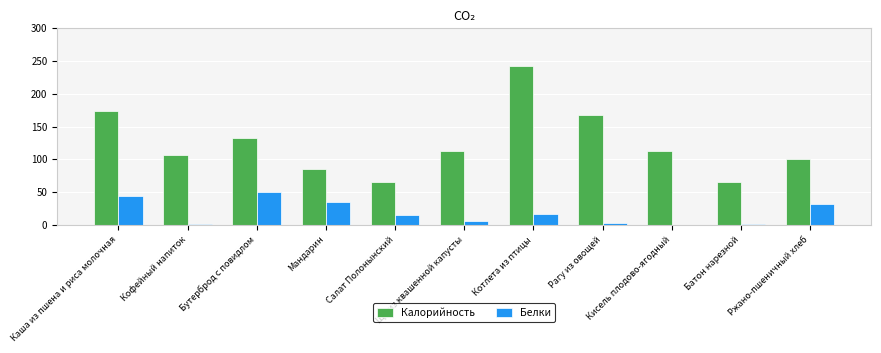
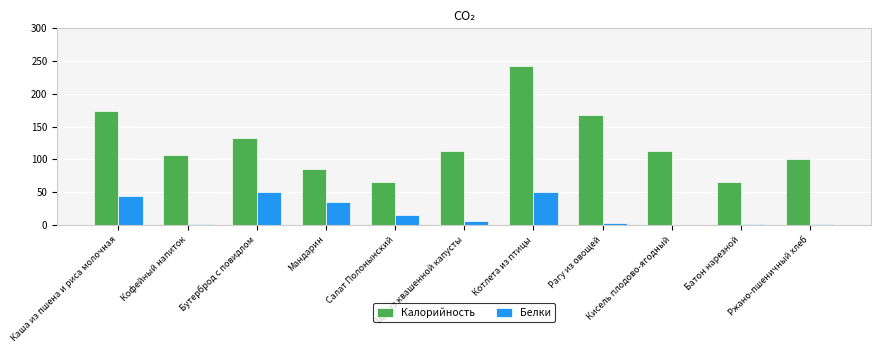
  {
    "Калорийность": {
      "Каша из пшена и риса молочная": 170,
      "Кофейный напиток": 110,
      "Бутерброд с повидлом": 130,
      "Мандарин": 90,
      "Салат Полонынский": 70,
      "Щи из квашенной капусты": 110,
      "Котлета из птицы": 240,
      "Рагу из овощей": 170,
      "Кисель плодово-ягодный": 110,
      "Батон нарезной": 70,
      "Ржано-пшеничный хлеб": 100
    },
    "Белки": {
      "Каша из пшена и риса молочная": 40,
      "Бутерброд с повидлом": 50,
      "Мандарин": 40,
      "Салат Полонынский": 20,
      "Щи из квашенной капусты": 10,
-     "Котлета из птицы": 20,
+     "Котлета из птицы": 50,
      "Кисель плодово-ягодный": 0,
-     "Ржано-пшеничный хлеб": 30
+     "Ржано-пшеничный хлеб": 0
    }
  }
